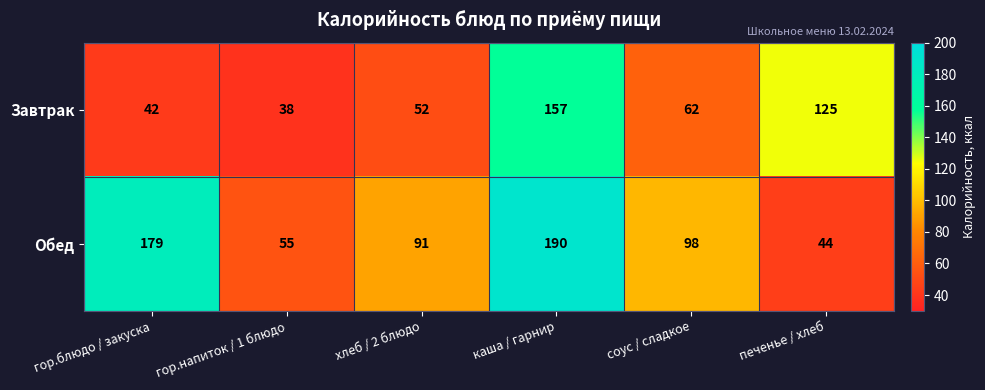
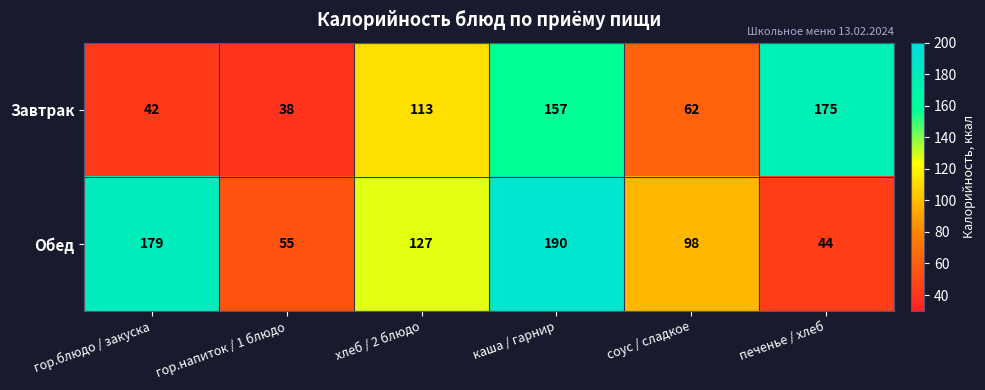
  {
    "Завтрак": {
      "гор.блюдо / закуска": 42,
      "гор.напиток / 1 блюдо": 38,
-     "хлеб / 2 блюдо": 52,
+     "хлеб / 2 блюдо": 113,
      "каша / гарнир": 157,
      "соус / сладкое": 62,
-     "печенье / хлеб": 125
+     "печенье / хлеб": 175
    },
    "Обед": {
      "гор.блюдо / закуска": 179,
      "гор.напиток / 1 блюдо": 55,
-     "хлеб / 2 блюдо": 91,
+     "хлеб / 2 блюдо": 127,
      "каша / гарнир": 190,
      "соус / сладкое": 98,
      "печенье / хлеб": 44
    }
  }
